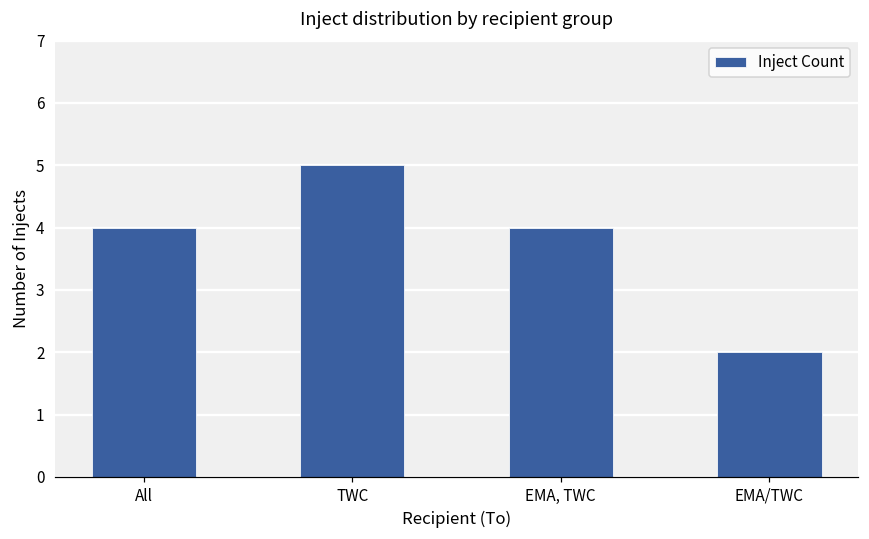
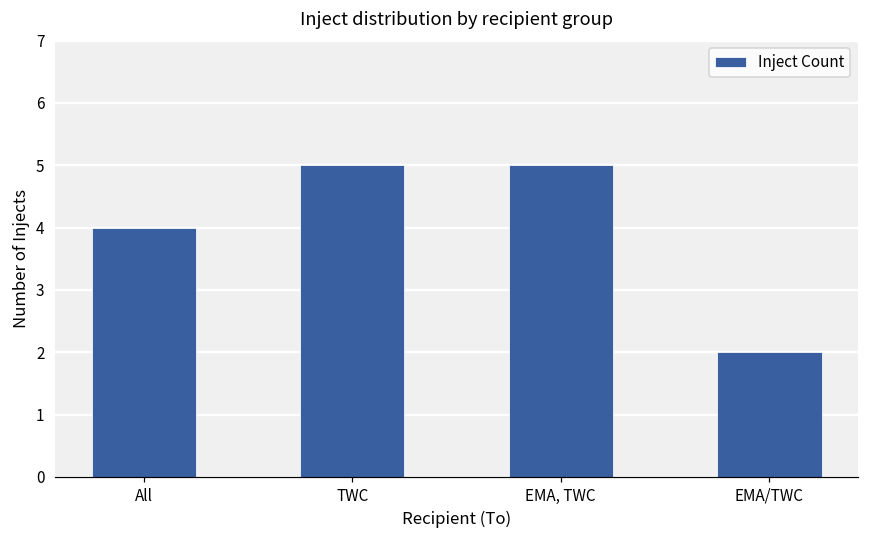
  {
    "All": 4,
    "TWC": 5,
-   "EMA, TWC": 4,
+   "EMA, TWC": 5,
    "EMA/TWC": 2
  }
